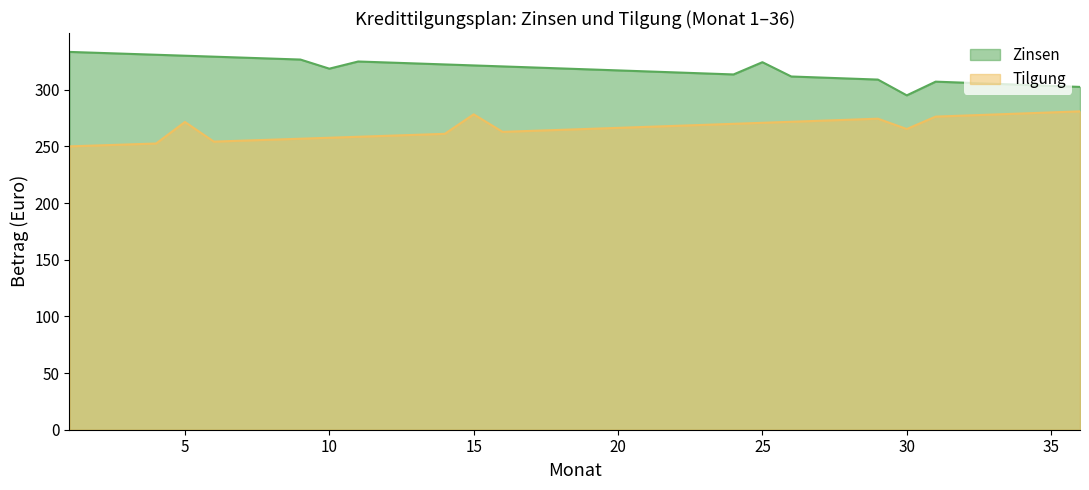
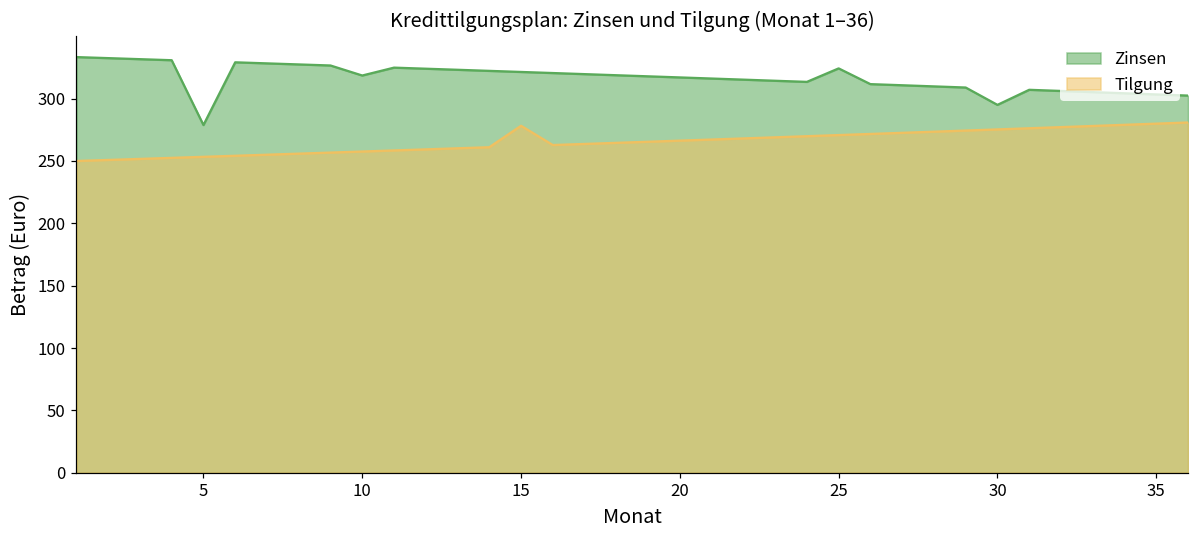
  {
    "Zinsen": {
-     "5": 330,
+     "5": 279,
      "10": 319,
      "15": 321,
      "20": 317,
      "25": 324,
      "30": 295
    },
    "Tilgung": {
-     "5": 272,
+     "5": 253,
      "10": 258,
      "15": 278,
      "20": 266,
      "25": 271,
-     "30": 265,
+     "30": 275,
      "35": 280
    }
  }
